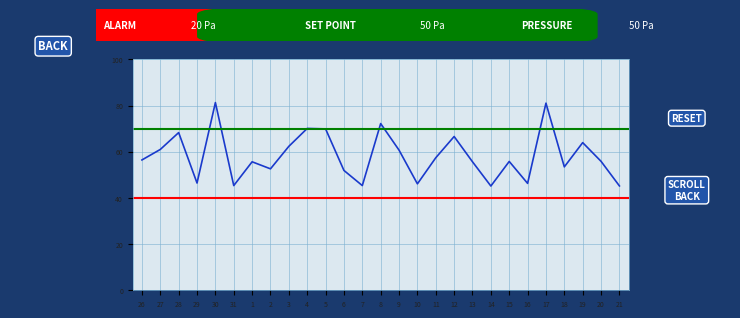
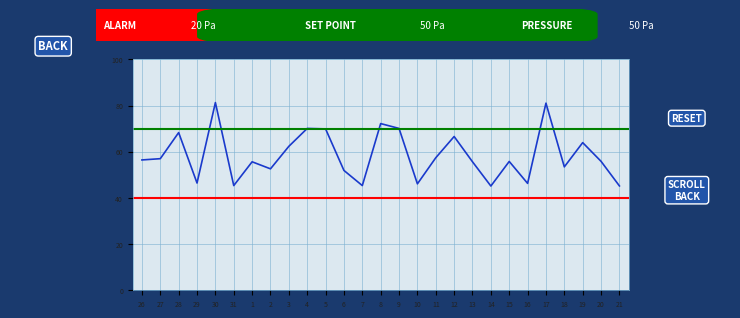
  {
    "26": 56,
-   "27": 61,
+   "27": 57,
    "28": 68,
    "29": 46,
    "30": 81,
    "31": 45,
    "1": 56,
    "2": 53,
    "3": 62,
    "4": 70,
    "5": 70,
    "6": 52,
    "7": 45,
    "8": 72,
-   "9": 61,
+   "9": 70,
    "10": 46,
    "11": 57,
    "12": 67,
    "13": 56,
    "14": 45,
    "15": 56,
    "16": 46,
    "17": 81,
    "18": 53,
    "19": 64,
    "20": 56,
    "21": 45
  }
